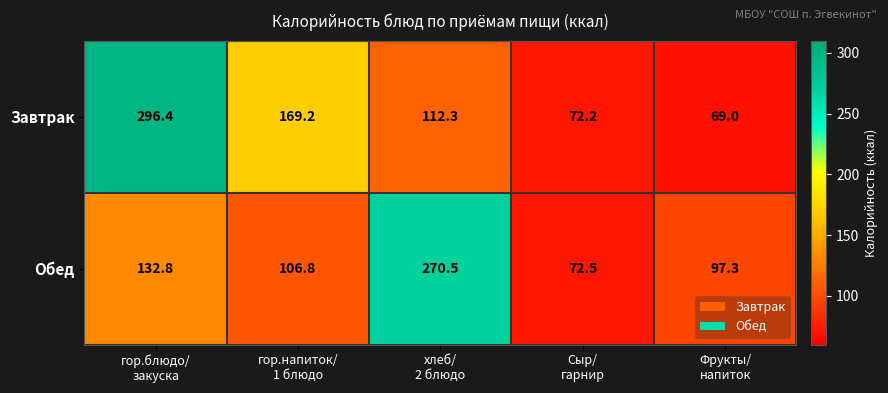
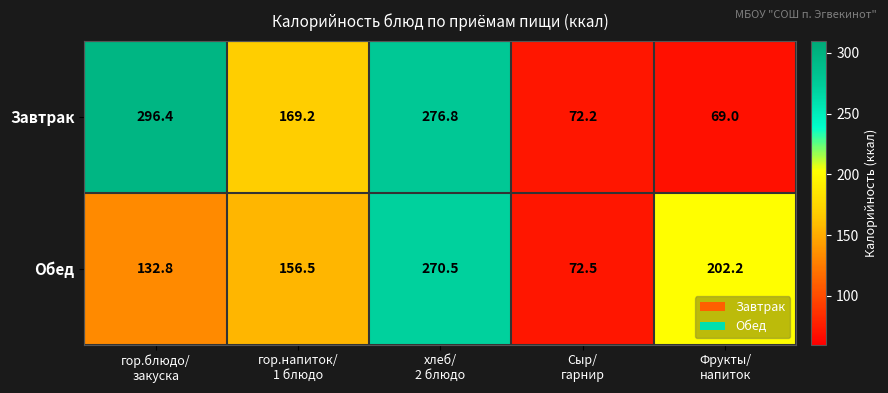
  {
    "Завтрак": {
      "гор.блюдо/ закуска": 296.4,
      "гор.напиток/ 1 блюдо": 169.2,
-     "хлеб/ 2 блюдо": 112.3,
+     "хлеб/ 2 блюдо": 276.8,
      "Сыр/ гарнир": 72.2,
      "Фрукты/ напиток": 69.0
    },
    "Обед": {
      "гор.блюдо/ закуска": 132.8,
-     "гор.напиток/ 1 блюдо": 106.8,
+     "гор.напиток/ 1 блюдо": 156.5,
      "хлеб/ 2 блюдо": 270.5,
      "Сыр/ гарнир": 72.5,
-     "Фрукты/ напиток": 97.3
+     "Фрукты/ напиток": 202.2
    }
  }
